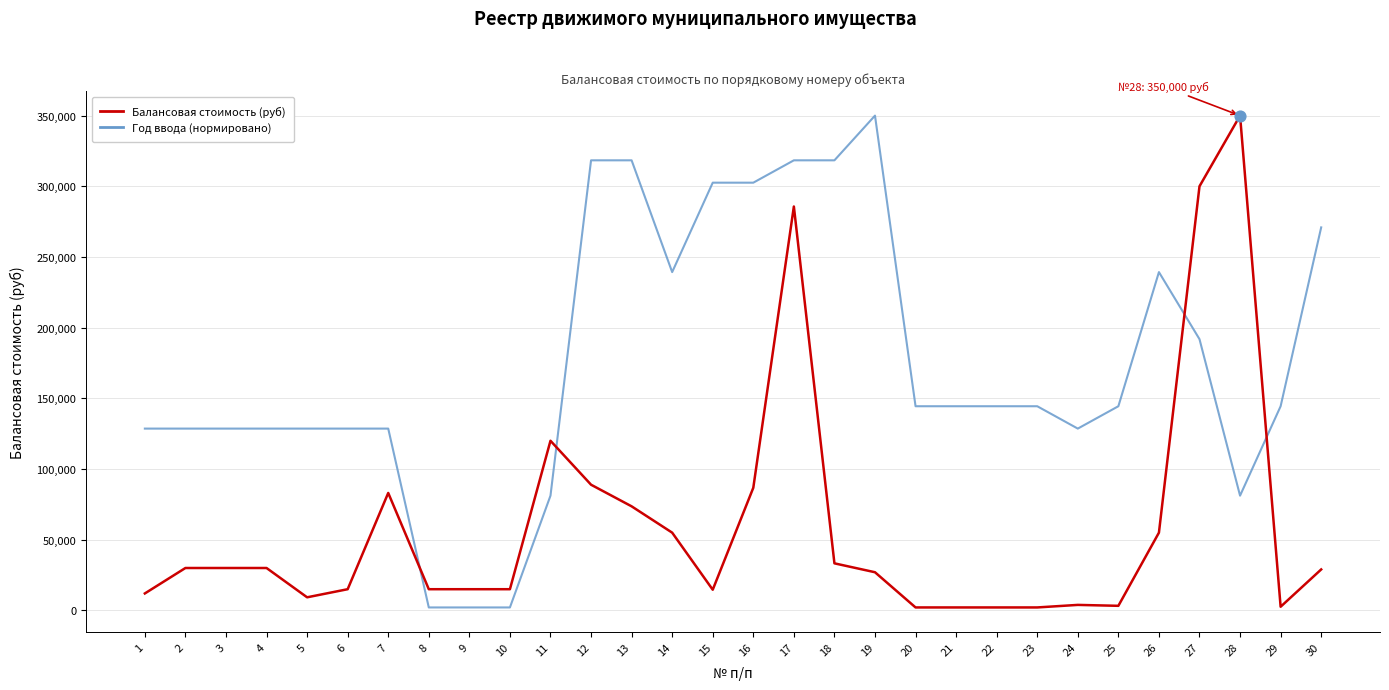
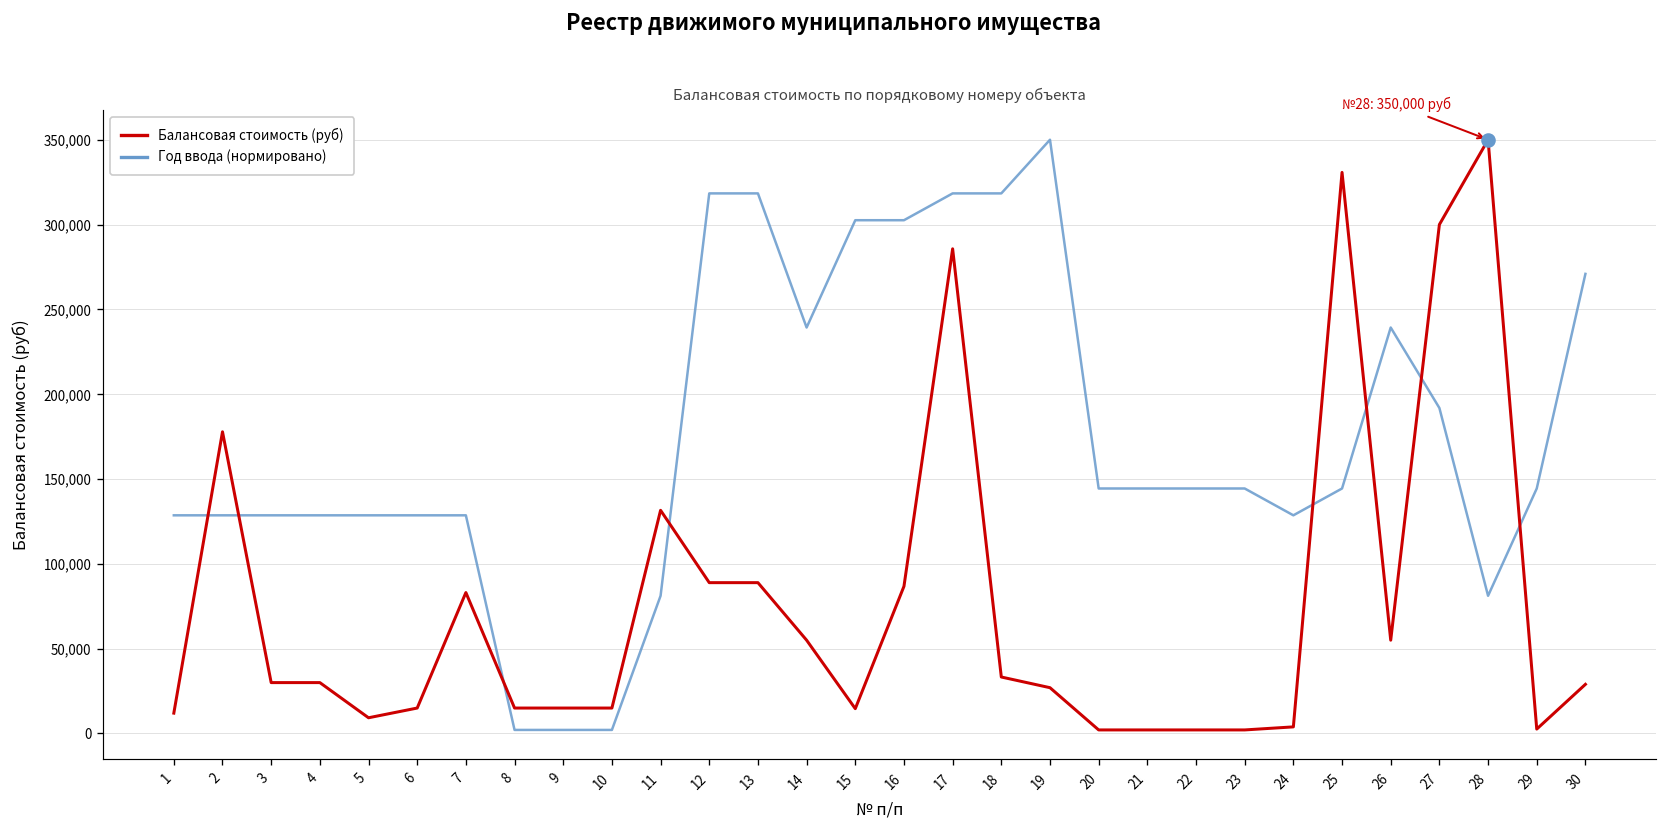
  {
    "Балансовая стоимость (руб)": {
      "1": "12,000",
-     "2": "30,000",
+     "2": "178,000",
      "3": "30,000",
      "4": "30,000",
      "5": "9,000",
      "6": "15,000",
      "7": "83,000",
      "8": "15,000",
      "9": "15,000",
      "10": "15,000",
-     "11": "120,000",
+     "11": "132,000",
      "12": "89,000",
-     "13": "74,000",
+     "13": "89,000",
      "14": "55,000",
      "15": "15,000",
      "16": "87,000",
      "17": "286,000",
      "18": "33,000",
      "19": "27,000",
      "20": "2,000",
      "21": "2,000",
      "22": "2,000",
      "23": "2,000",
      "24": "4,000",
-     "25": "3,000",
+     "25": "331,000",
      "26": "55,000",
      "27": "300,000",
      "29": "3,000",
      "30": "29,000"
    }
  }
